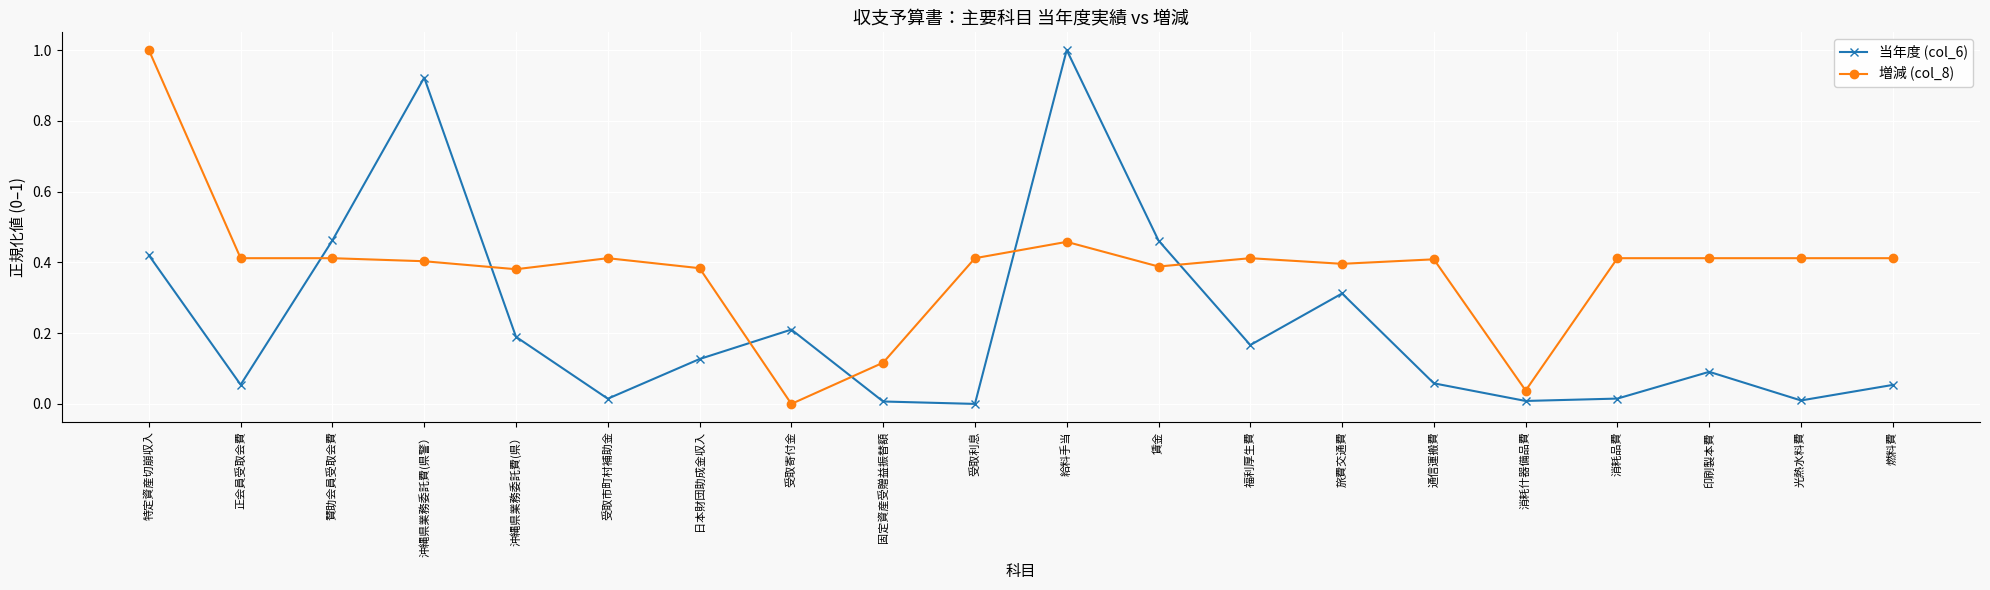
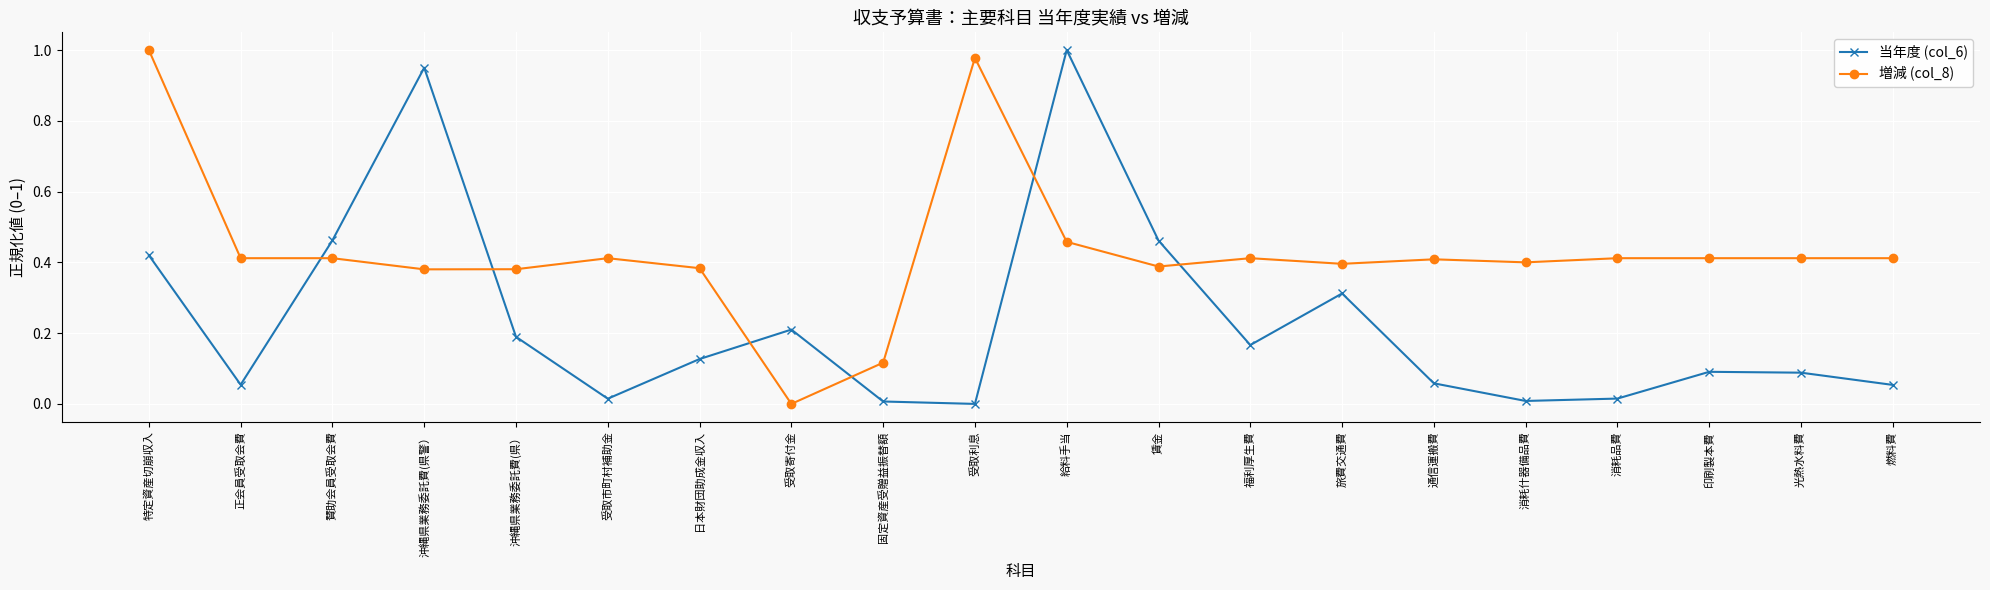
  {
    "当年度 (col_6)": {
      "特定資産切崩収入": 0.42,
      "正会員受取会費": 0.05,
      "賛助会員受取会費": 0.46,
-     "沖縄県業務委託費(県警）": 0.92,
+     "沖縄県業務委託費(県警）": 0.95,
      "沖縄県業務委託費(県）": 0.19,
      "受取市町村補助金": 0.01,
      "日本財団助成金収入": 0.13,
      "受取寄付金": 0.21,
      "固定資産受贈益振替額": 0.01,
      "受取利息": 0.00,
      "給料手当": 1.00,
      "賃金": 0.46,
      "福利厚生費": 0.17,
      "旅費交通費": 0.31,
      "通信運搬費": 0.06,
      "消耗什器備品費": 0.01,
      "消耗品費": 0.02,
      "印刷製本費": 0.09,
-     "光熱水料費": 0.01,
+     "光熱水料費": 0.09,
      "燃料費": 0.05
    },
    "増減 (col_8)": {
      "特定資産切崩収入": 1.00,
      "正会員受取会費": 0.41,
      "賛助会員受取会費": 0.41,
-     "沖縄県業務委託費(県警）": 0.40,
+     "沖縄県業務委託費(県警）": 0.38,
      "沖縄県業務委託費(県）": 0.38,
      "受取市町村補助金": 0.41,
      "日本財団助成金収入": 0.38,
      "受取寄付金": 0.00,
      "固定資産受贈益振替額": 0.12,
-     "受取利息": 0.41,
+     "受取利息": 0.98,
      "給料手当": 0.46,
      "賃金": 0.39,
      "福利厚生費": 0.41,
      "旅費交通費": 0.40,
      "通信運搬費": 0.41,
-     "消耗什器備品費": 0.04,
+     "消耗什器備品費": 0.40,
      "消耗品費": 0.41,
      "印刷製本費": 0.41,
      "光熱水料費": 0.41,
      "燃料費": 0.41
    }
  }
